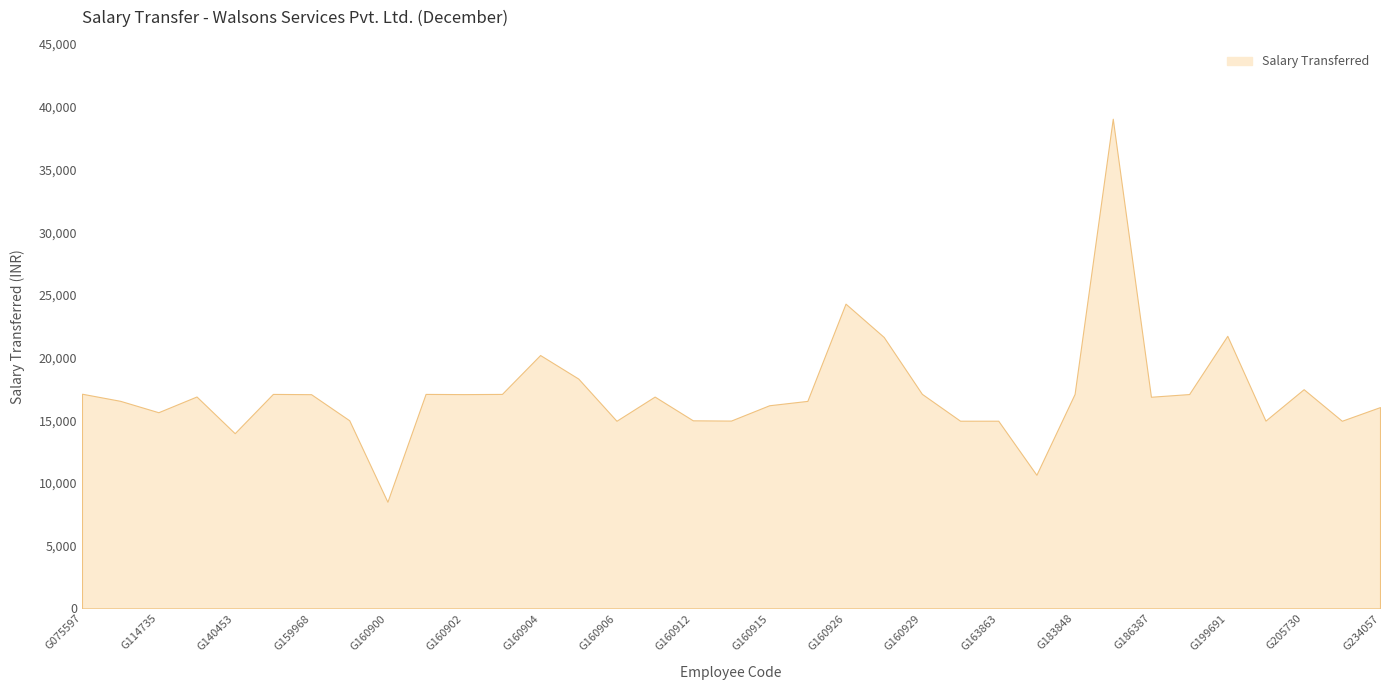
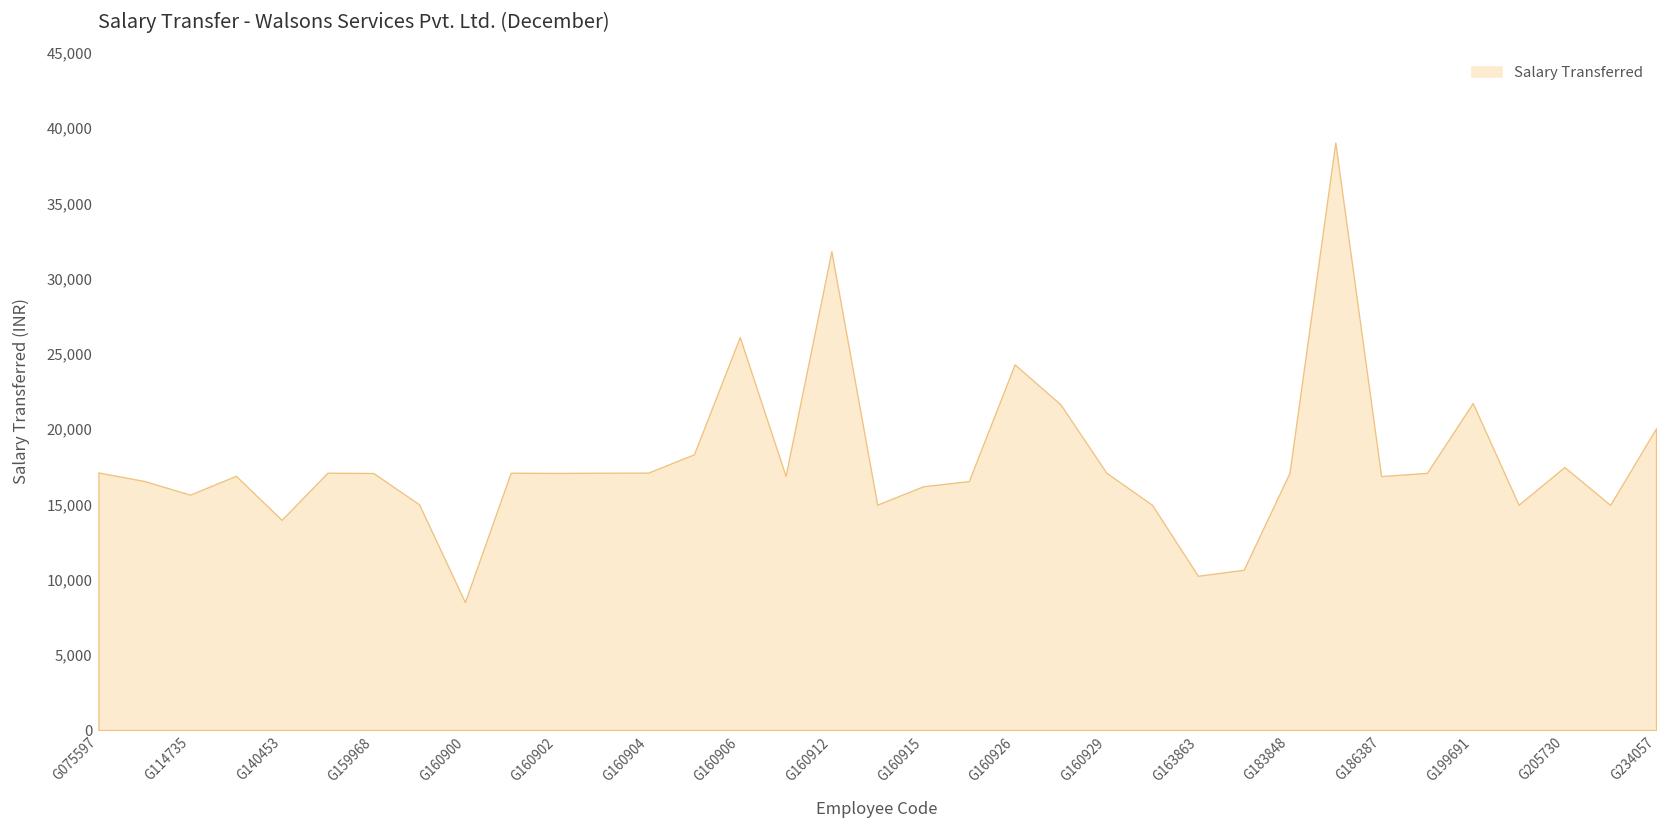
  {
    "G075597": "17,100",
    "G114735": "15,600",
    "G140453": "14,000",
    "G159968": "17,100",
    "G160900": "8,500",
    "G160902": "17,100",
-   "G160904": "20,200",
-   "G160906": "15,000",
-   "G160912": "15,000",
+   "G160904": "17,100",
+   "G160906": "26,100",
+   "G160912": "31,800",
    "G160915": "16,200",
    "G160926": "24,300",
    "G160929": "17,100",
-   "G163863": "15,000",
+   "G163863": "10,300",
    "G183848": "17,100",
    "G186387": "16,900",
    "G199691": "21,700",
    "G205730": "17,500",
-   "G234057": "16,100"
+   "G234057": "20,000"
  }
